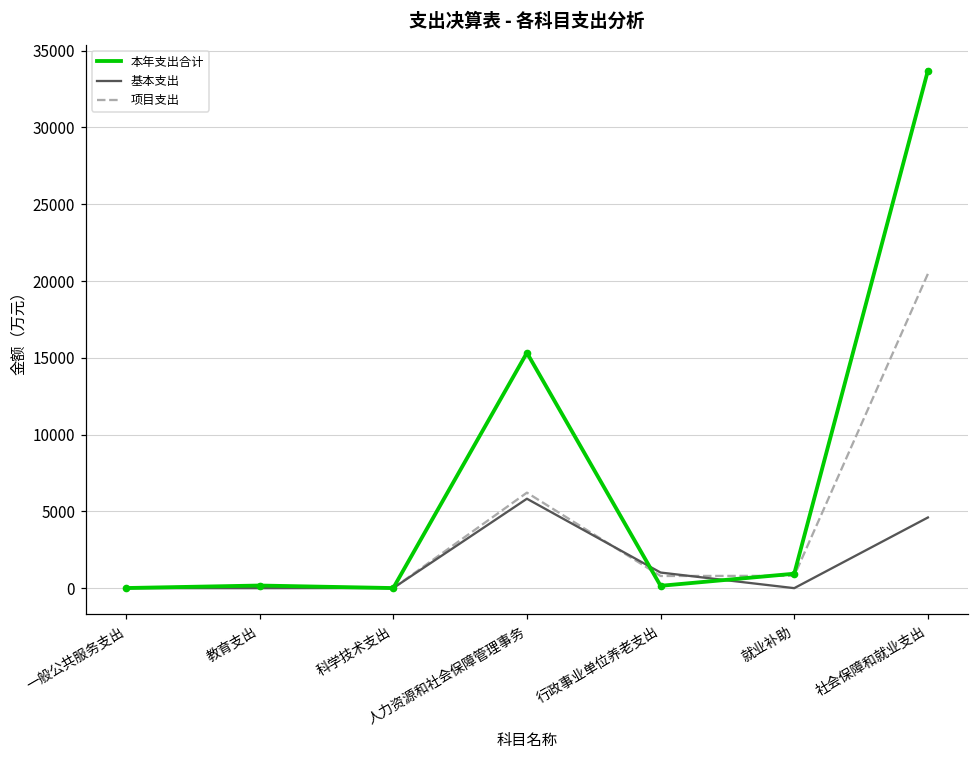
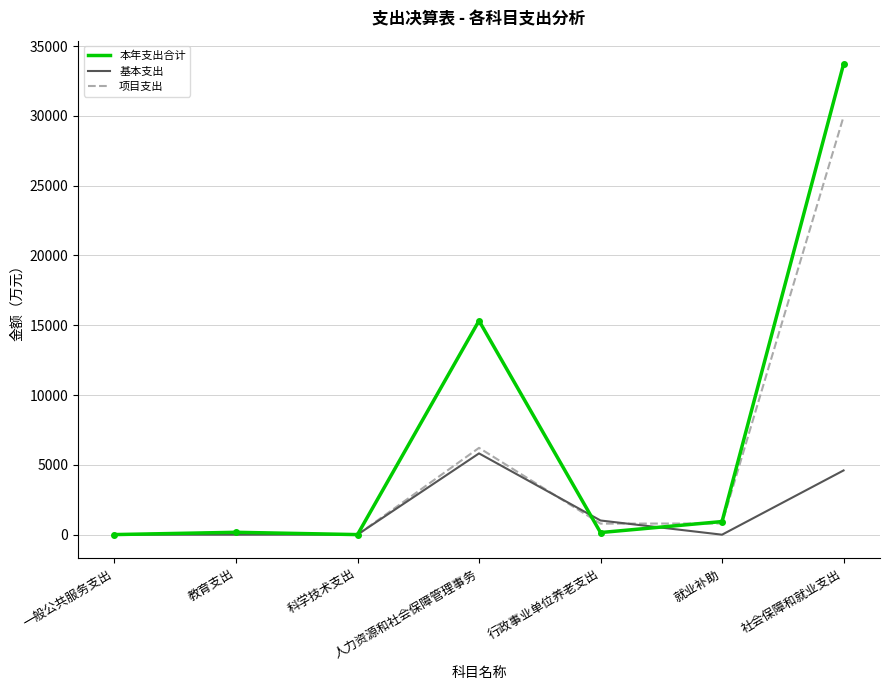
  {
    "本年支出合计": {
      "人力资源和社会保障管理事务": 15300,
      "行政事业单位养老支出": 200,
      "社会保障和就业支出": 33700
    },
    "基本支出": {
      "人力资源和社会保障管理事务": 5800,
      "行政事业单位养老支出": 1000,
      "就业补助": 0,
      "社会保障和就业支出": 4600
    },
    "项目支出": {
      "人力资源和社会保障管理事务": 6200,
      "行政事业单位养老支出": 800,
-     "社会保障和就业支出": 20500
+     "社会保障和就业支出": 29900
    }
  }
